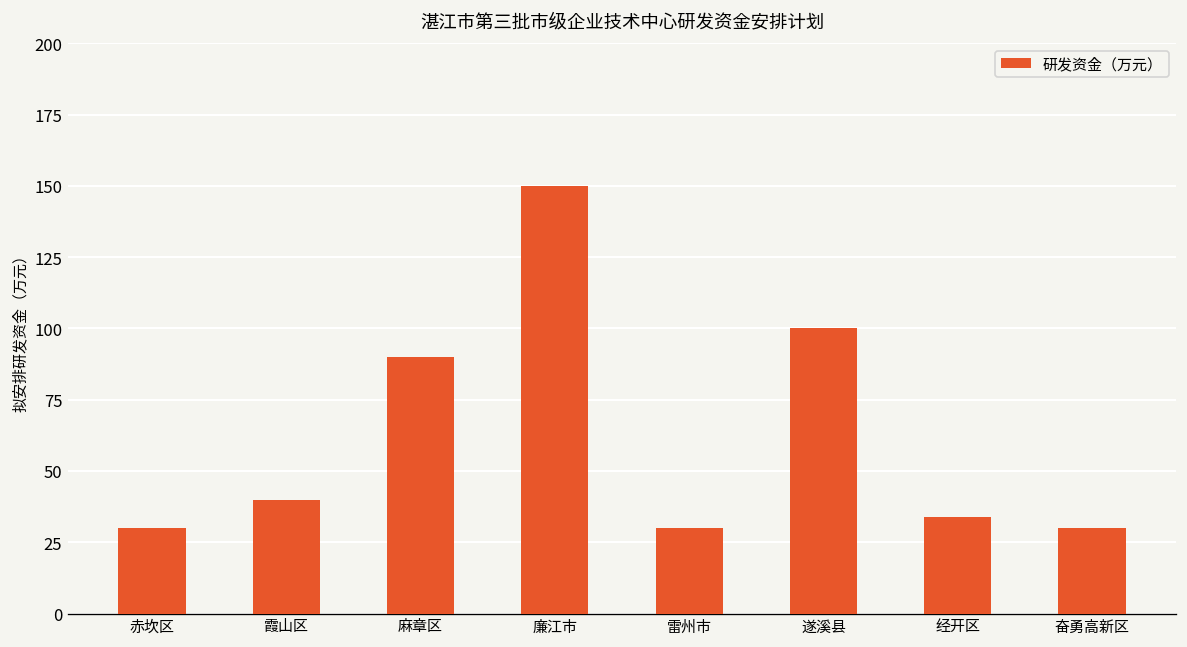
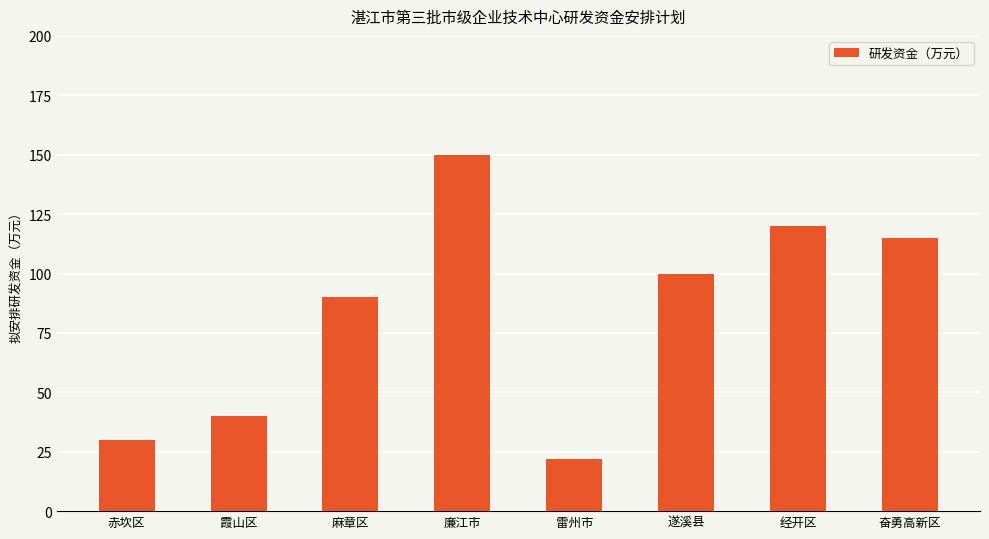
  {
    "赤坎区": 30,
    "霞山区": 40,
    "麻章区": 90,
    "廉江市": 150,
-   "雷州市": 30,
+   "雷州市": 22,
    "遂溪县": 100,
-   "经开区": 34,
-   "奋勇高新区": 30
+   "经开区": 120,
+   "奋勇高新区": 115
  }
